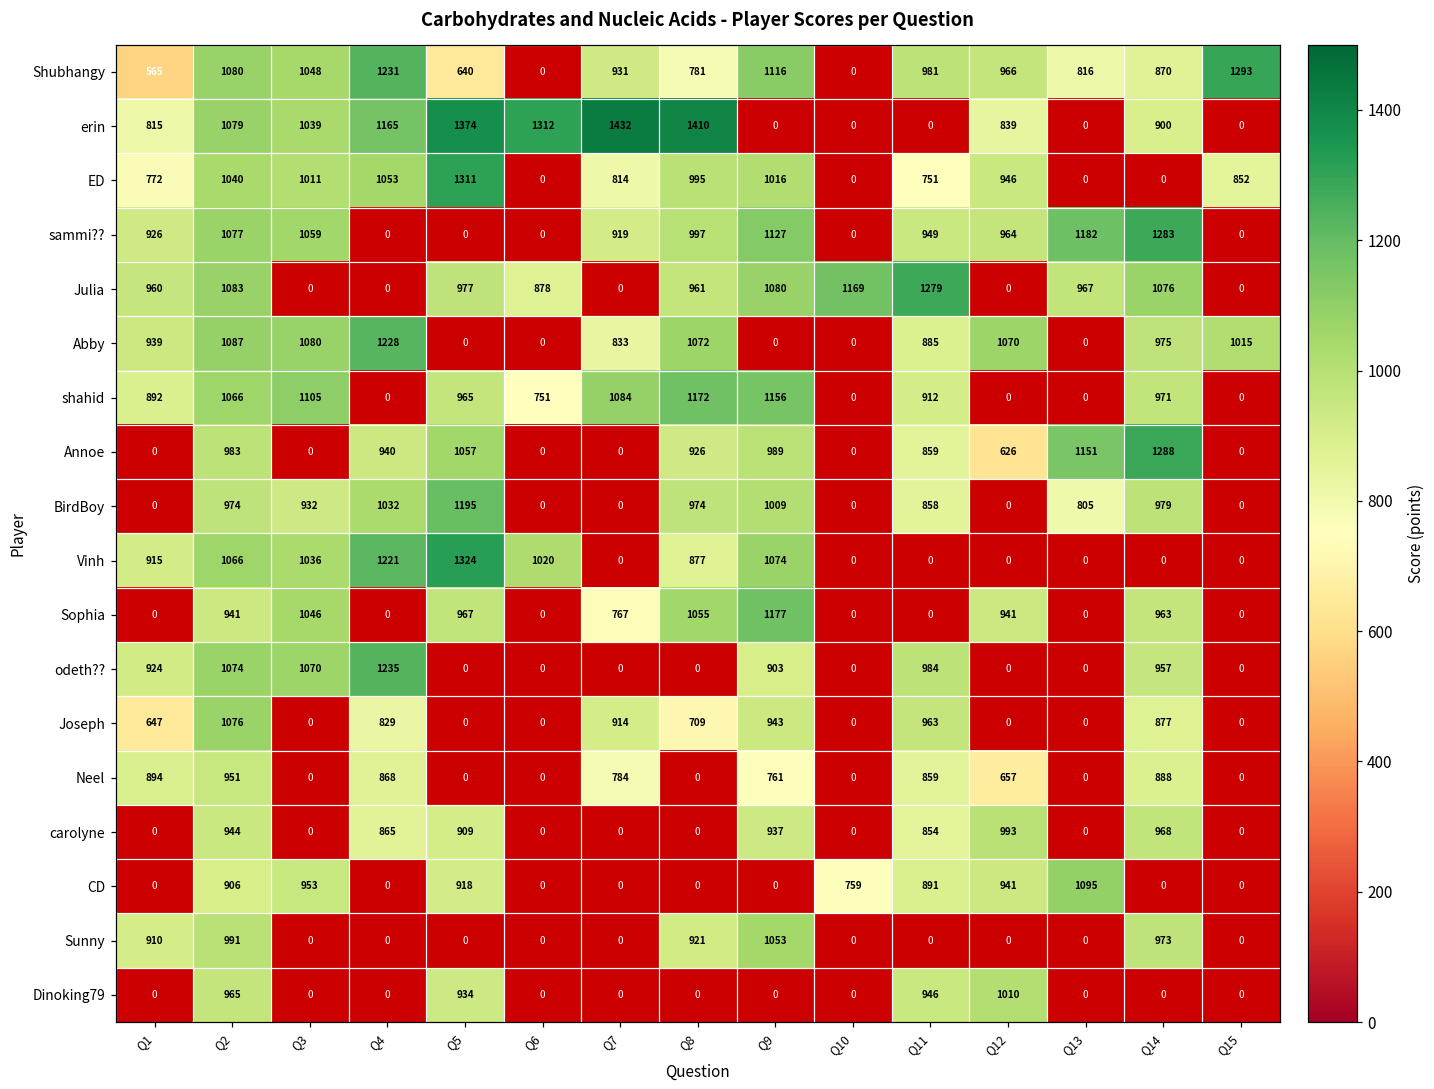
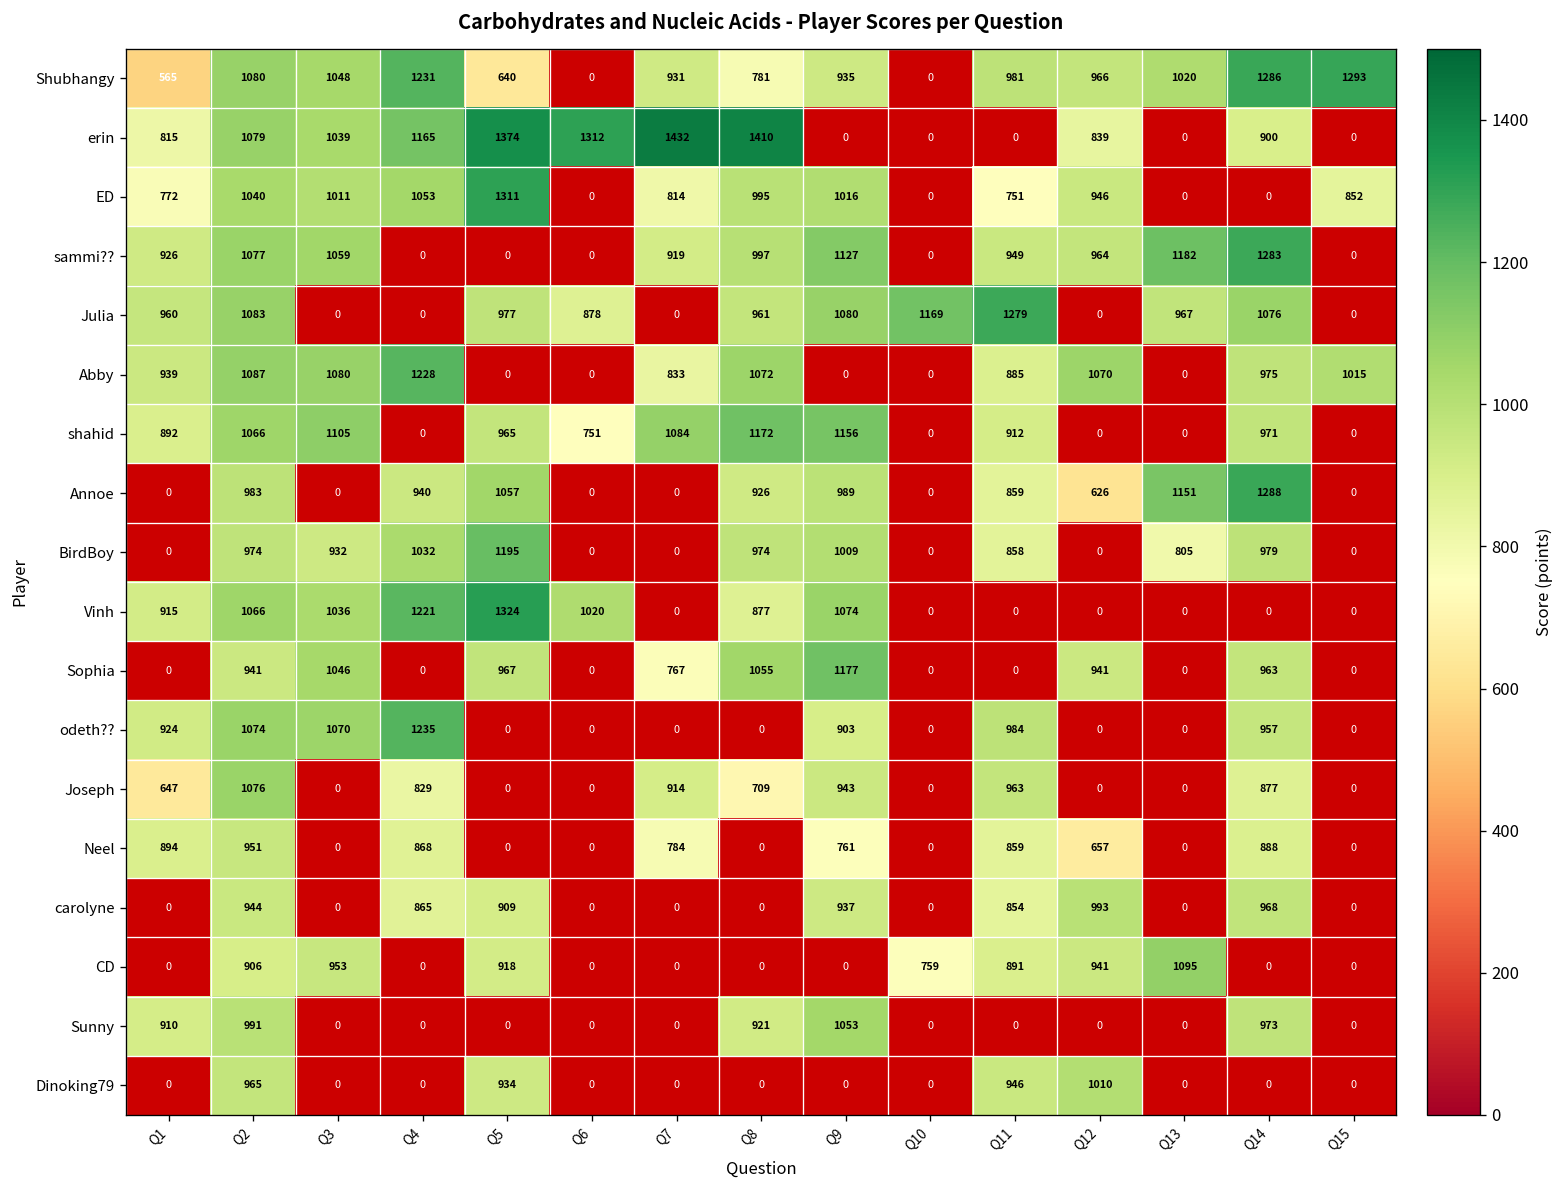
  {
    "Shubhangy": {
      "Q1": 565,
      "Q2": 1080,
      "Q3": 1048,
      "Q4": 1231,
      "Q5": 640,
      "Q7": 931,
      "Q8": 781,
-     "Q9": 1116,
+     "Q9": 935,
      "Q11": 981,
      "Q12": 966,
-     "Q13": 816,
-     "Q14": 870,
+     "Q13": 1020,
+     "Q14": 1286,
      "Q15": 1293
    },
    "erin": {
      "Q1": 815,
      "Q2": 1079,
      "Q3": 1039,
      "Q4": 1165,
      "Q5": 1374,
      "Q6": 1312,
      "Q7": 1432,
      "Q8": 1410,
      "Q12": 839,
      "Q14": 900
    },
    "ED": {
      "Q1": 772,
      "Q2": 1040,
      "Q3": 1011,
      "Q4": 1053,
      "Q5": 1311,
      "Q7": 814,
      "Q8": 995,
      "Q9": 1016,
      "Q11": 751,
      "Q12": 946,
      "Q15": 852
    },
    "sammi??": {
      "Q1": 926,
      "Q2": 1077,
      "Q3": 1059,
      "Q7": 919,
      "Q8": 997,
      "Q9": 1127,
      "Q11": 949,
      "Q12": 964,
      "Q13": 1182,
      "Q14": 1283
    },
    "Julia": {
      "Q1": 960,
      "Q2": 1083,
      "Q5": 977,
      "Q6": 878,
      "Q8": 961,
      "Q9": 1080,
      "Q10": 1169,
      "Q11": 1279,
      "Q13": 967,
      "Q14": 1076
    },
    "Abby": {
      "Q1": 939,
      "Q2": 1087,
      "Q3": 1080,
      "Q4": 1228,
      "Q7": 833,
      "Q8": 1072,
      "Q11": 885,
      "Q12": 1070,
      "Q14": 975,
      "Q15": 1015
    },
    "shahid": {
      "Q1": 892,
      "Q2": 1066,
      "Q3": 1105,
      "Q5": 965,
      "Q6": 751,
      "Q7": 1084,
      "Q8": 1172,
      "Q9": 1156,
      "Q11": 912,
      "Q14": 971
    },
    "Annoe": {
      "Q2": 983,
      "Q4": 940,
      "Q5": 1057,
      "Q8": 926,
      "Q9": 989,
      "Q11": 859,
      "Q12": 626,
      "Q13": 1151,
      "Q14": 1288
    },
    "BirdBoy": {
      "Q2": 974,
      "Q3": 932,
      "Q4": 1032,
      "Q5": 1195,
      "Q8": 974,
      "Q9": 1009,
      "Q11": 858,
      "Q13": 805,
      "Q14": 979
    },
    "Vinh": {
      "Q1": 915,
      "Q2": 1066,
      "Q3": 1036,
      "Q4": 1221,
      "Q5": 1324,
      "Q6": 1020,
      "Q8": 877,
      "Q9": 1074
    },
    "Sophia": {
      "Q2": 941,
      "Q3": 1046,
      "Q5": 967,
      "Q7": 767,
      "Q8": 1055,
      "Q9": 1177,
      "Q12": 941,
      "Q14": 963
    },
    "odeth??": {
      "Q1": 924,
      "Q2": 1074,
      "Q3": 1070,
      "Q4": 1235,
      "Q9": 903,
      "Q11": 984,
      "Q14": 957
    },
    "Joseph": {
      "Q1": 647,
      "Q2": 1076,
      "Q4": 829,
      "Q7": 914,
      "Q8": 709,
      "Q9": 943,
      "Q11": 963,
      "Q14": 877
    },
    "Neel": {
      "Q1": 894,
      "Q2": 951,
      "Q4": 868,
      "Q7": 784,
      "Q9": 761,
      "Q11": 859,
      "Q12": 657,
      "Q14": 888
    },
    "carolyne": {
      "Q2": 944,
      "Q4": 865,
      "Q5": 909,
      "Q9": 937,
      "Q11": 854,
      "Q12": 993,
      "Q14": 968
    },
    "CD": {
      "Q2": 906,
      "Q3": 953,
      "Q5": 918,
      "Q10": 759,
      "Q11": 891,
      "Q12": 941,
      "Q13": 1095
    },
    "Sunny": {
      "Q1": 910,
      "Q2": 991,
      "Q8": 921,
      "Q9": 1053,
      "Q14": 973
    },
    "Dinoking79": {
      "Q2": 965,
      "Q5": 934,
      "Q11": 946,
      "Q12": 1010
    }
  }
